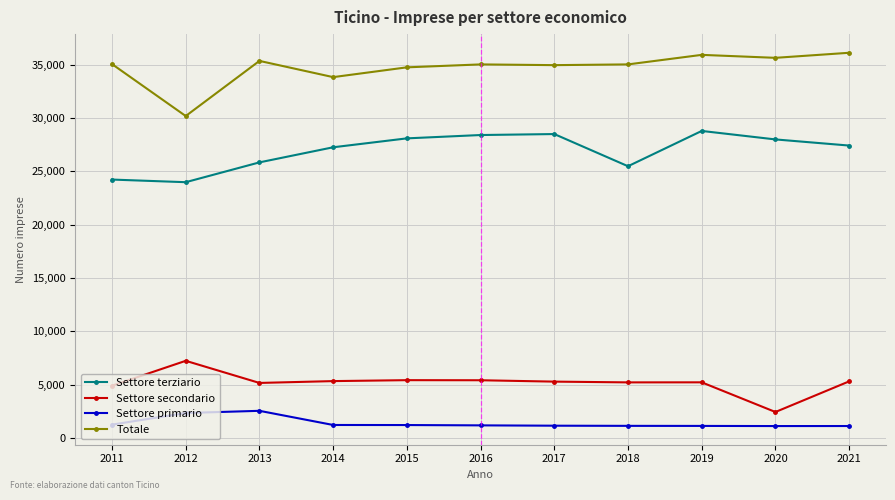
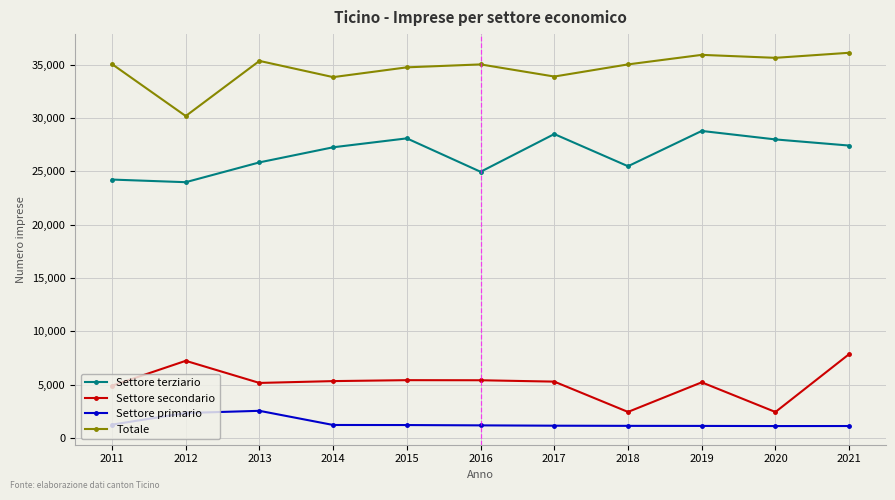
  {
    "Settore terziario": {
      "2011": "24,200",
      "2012": "24,000",
      "2013": "25,800",
      "2014": "27,300",
      "2015": "28,100",
-     "2016": "28,400",
+     "2016": "25,000",
      "2017": "28,500",
      "2018": "25,500",
      "2019": "28,800",
      "2020": "28,000",
      "2021": "27,400"
    },
    "Settore secondario": {
      "2012": "7,200",
      "2013": "5,200",
      "2014": "5,300",
      "2015": "5,400",
      "2016": "5,400",
      "2017": "5,300",
-     "2018": "5,200",
+     "2018": "2,500",
      "2019": "5,200",
      "2020": "2,400",
-     "2021": "5,300"
+     "2021": "7,900"
    },
    "Settore primario": {
      "2013": "2,600",
      "2014": "1,200",
      "2015": "1,200",
      "2016": "1,200",
      "2017": "1,200",
      "2018": "1,100",
      "2019": "1,100",
      "2020": "1,100",
      "2021": "1,100"
    },
    "Totale": {
      "2011": "35,100",
      "2012": "30,200",
      "2013": "35,400",
      "2014": "33,800",
      "2015": "34,700",
      "2016": "35,000",
-     "2017": "35,000",
+     "2017": "33,900",
      "2018": "35,000",
      "2019": "35,900",
      "2020": "35,600",
      "2021": "36,100"
    }
  }
